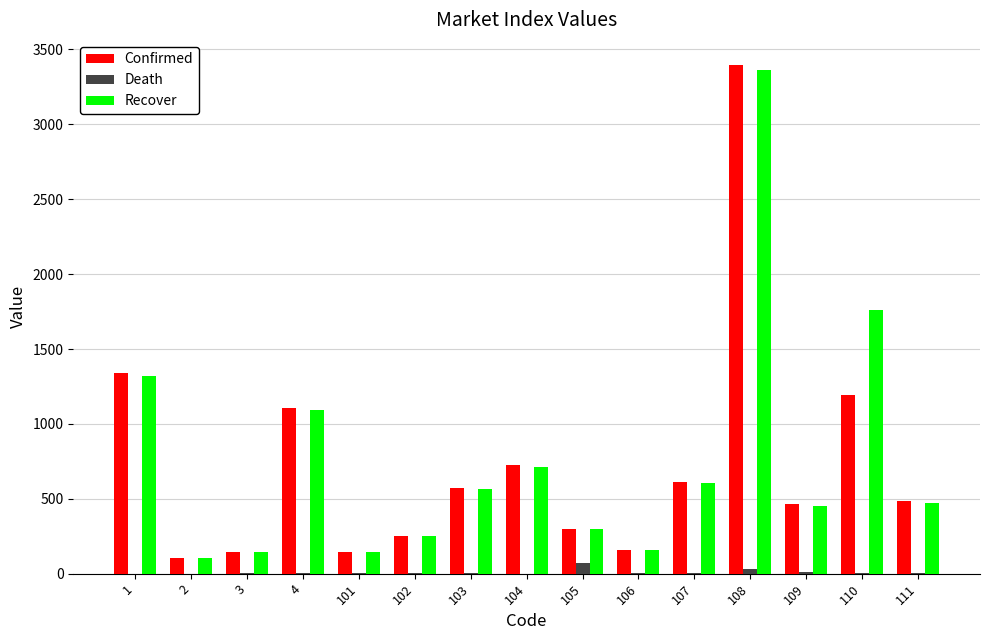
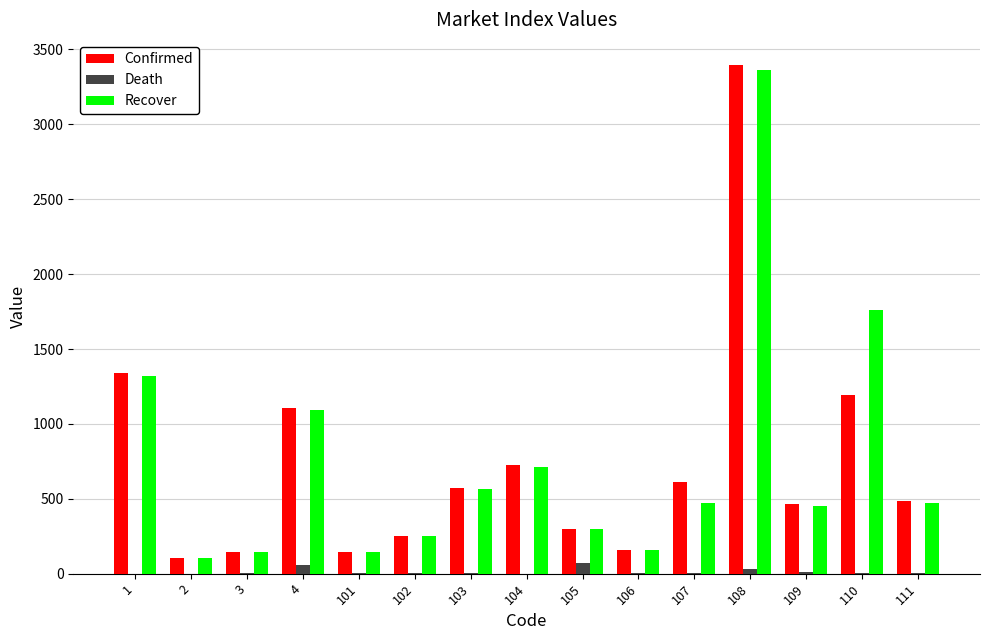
  {
    "Confirmed": {
      "1": 1340,
      "2": 110,
      "3": 150,
      "4": 1110,
      "101": 140,
      "102": 250,
      "103": 570,
      "104": 720,
      "105": 300,
      "106": 160,
      "107": 610,
      "108": 3390,
      "109": 460,
      "110": 1190,
      "111": 480
    },
    "Death": {
      "1": 0,
      "2": 0,
-     "4": 0,
+     "4": 60,
      "105": 70,
      "108": 30
    },
    "Recover": {
      "1": 1320,
      "2": 110,
      "3": 150,
      "4": 1090,
      "101": 140,
      "102": 250,
      "103": 570,
      "104": 720,
      "105": 300,
      "106": 160,
-     "107": 610,
+     "107": 470,
      "108": 3360,
      "109": 460,
      "110": 1760,
      "111": 480
    }
  }
